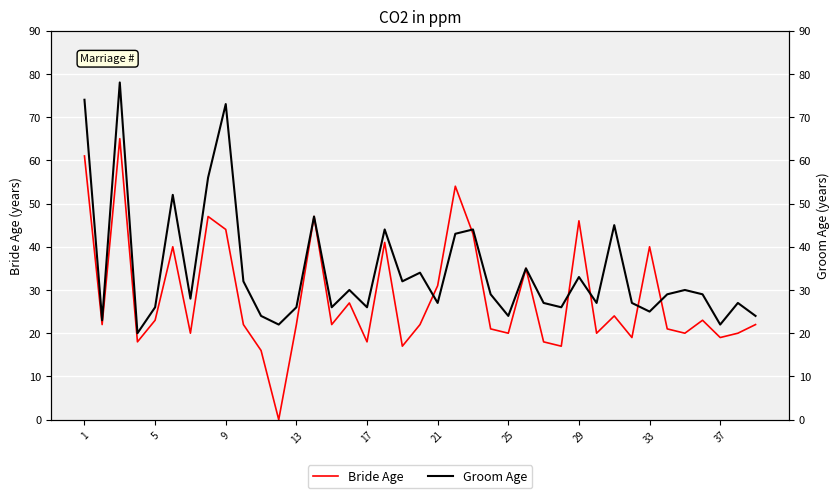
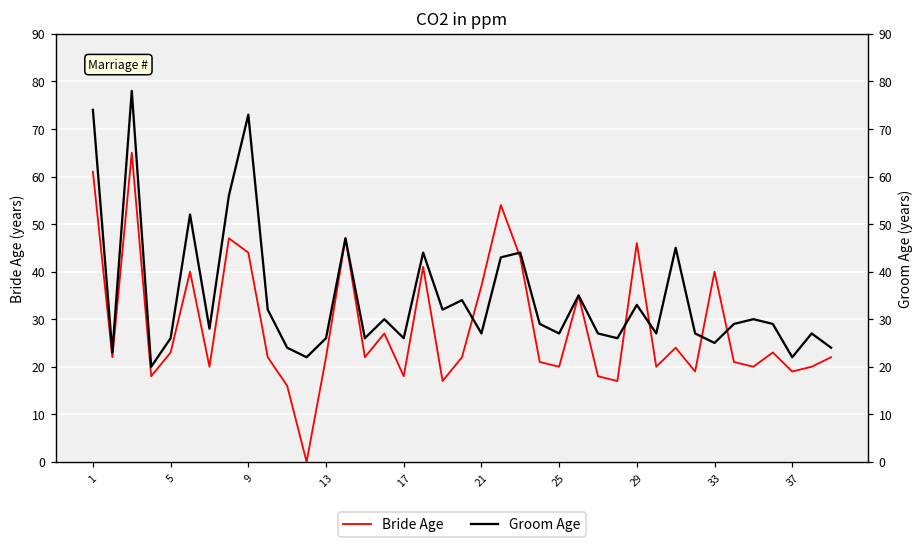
  {
    "Bride Age": {
      "1": 61,
      "5": 23,
      "9": 44,
      "13": 22,
      "17": 18,
-     "21": 31,
+     "21": 37,
      "25": 20,
      "29": 46,
      "33": 40,
      "37": 19
    },
    "Groom Age": {
      "1": 74,
      "5": 26,
      "9": 73,
      "13": 26,
      "17": 26,
      "21": 27,
-     "25": 24,
+     "25": 27,
      "29": 33,
      "33": 25,
      "37": 22
    }
  }
